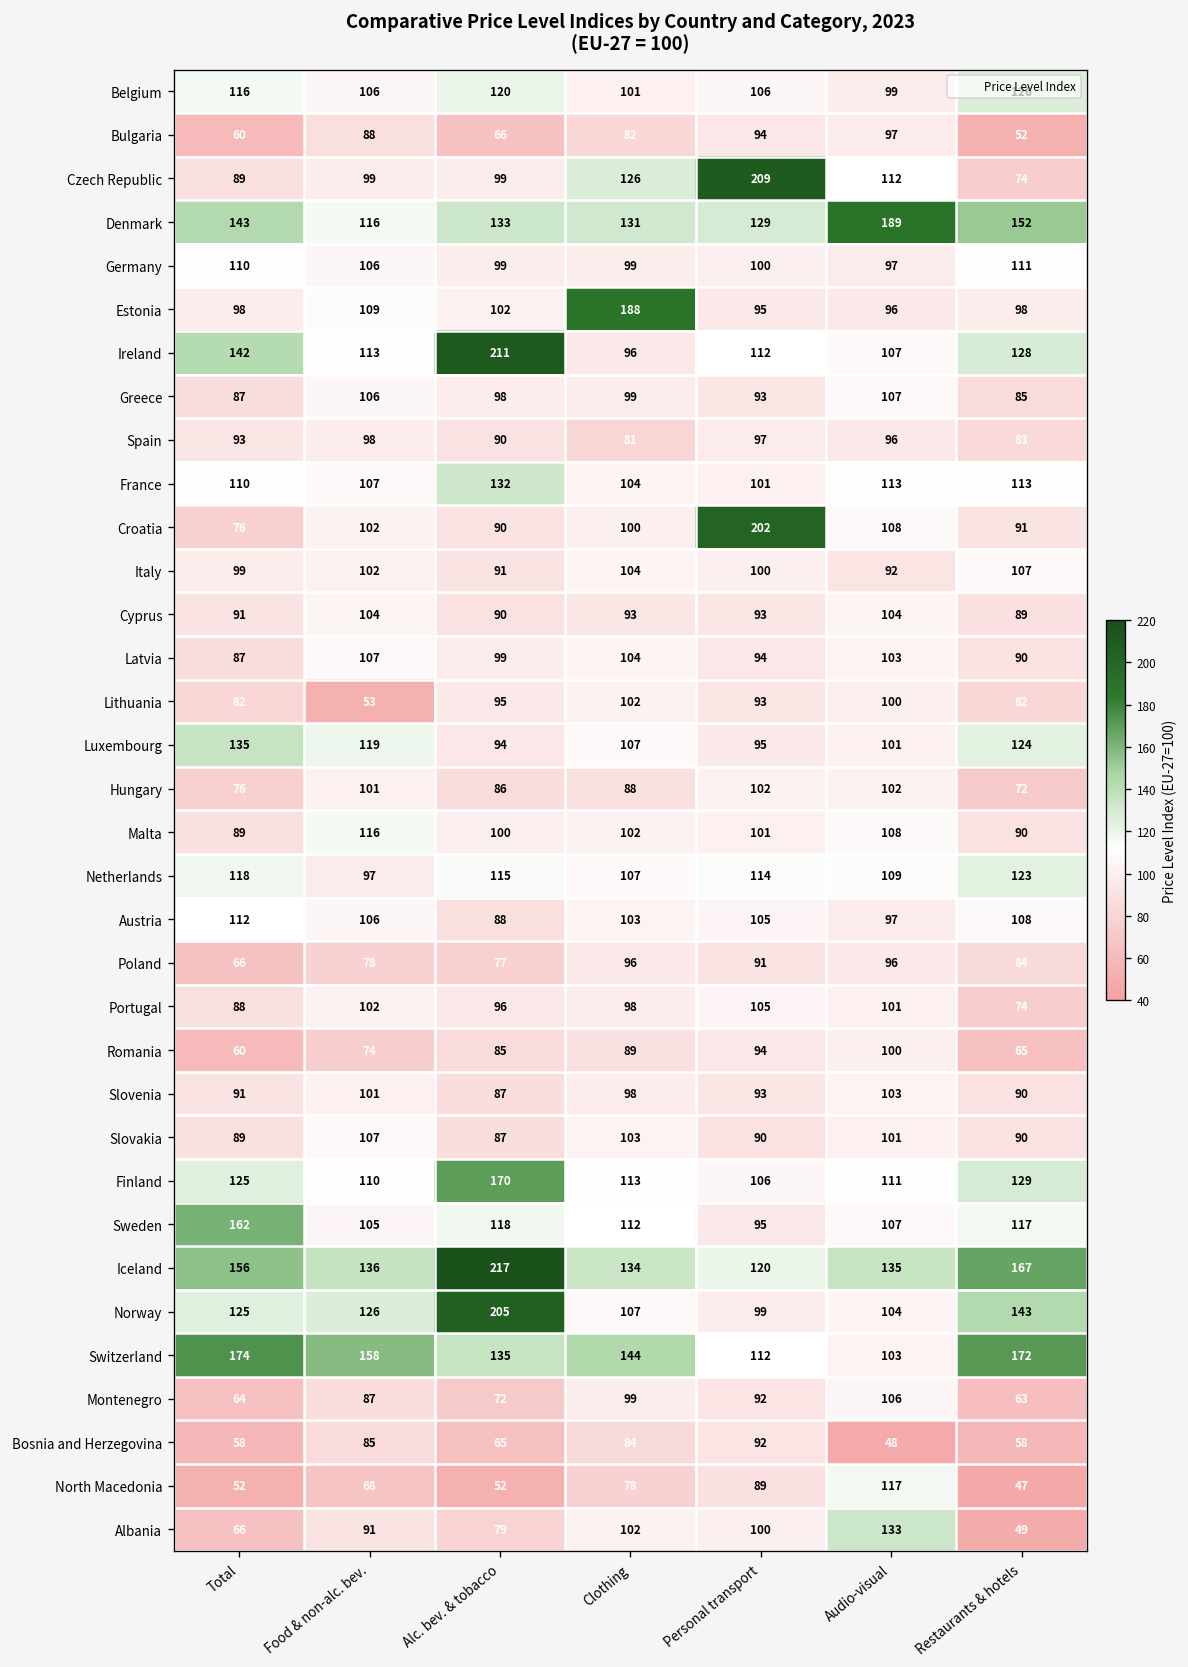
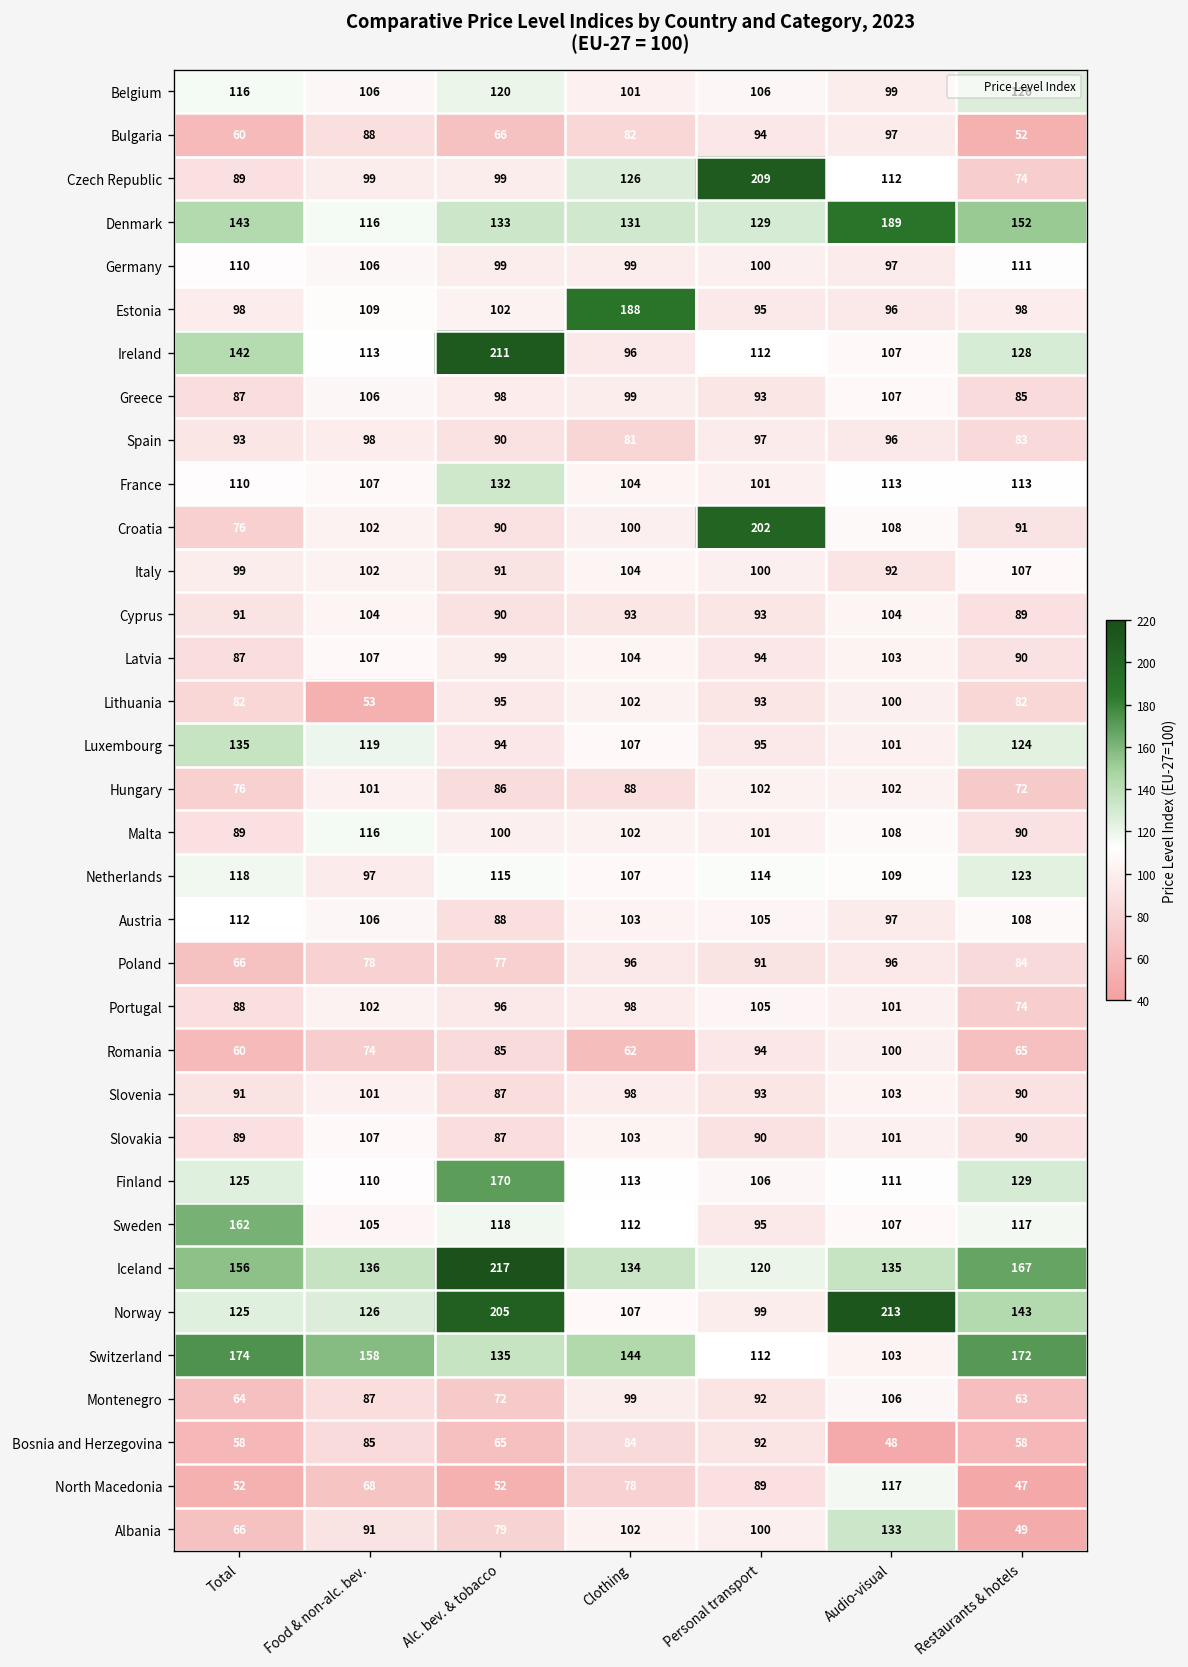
  {
    "Romania": {
      "Total": 60,
      "Food & non-alc. bev.": 74,
      "Alc. bev. & tobacco": 85,
-     "Clothing": 89,
+     "Clothing": 62,
      "Personal transport": 94,
      "Audio-visual": 100,
      "Restaurants & hotels": 65
    },
    "Norway": {
      "Total": 125,
      "Food & non-alc. bev.": 126,
      "Alc. bev. & tobacco": 205,
      "Clothing": 107,
      "Personal transport": 99,
-     "Audio-visual": 104,
+     "Audio-visual": 213,
      "Restaurants & hotels": 143
    }
  }
